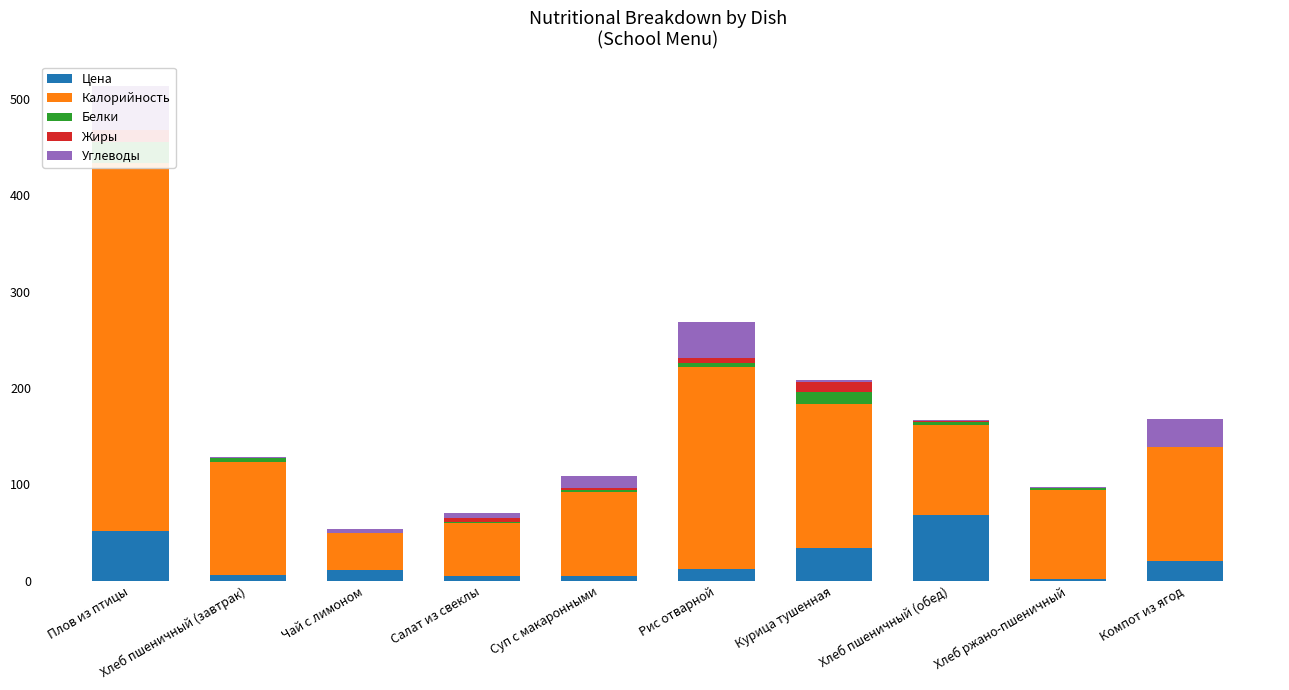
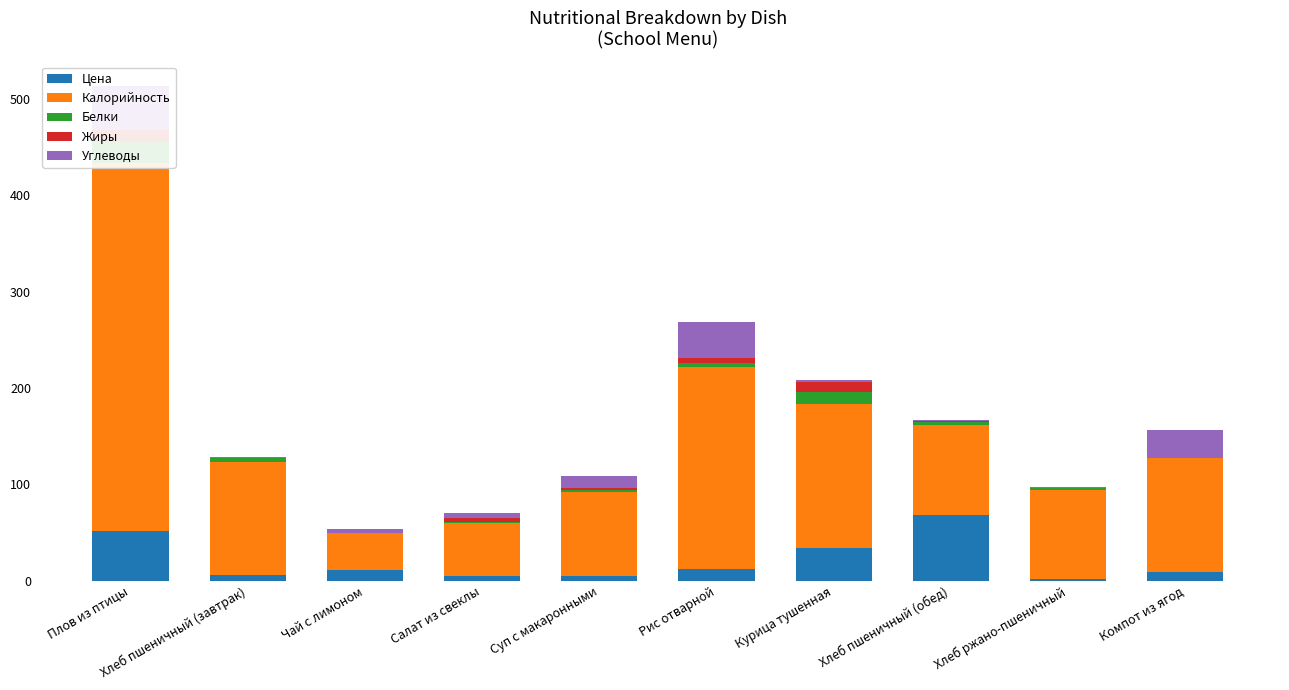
  {
    "Цена": {
      "Плов из птицы": 50,
      "Хлеб пшеничный (завтрак)": 10,
      "Чай с лимоном": 10,
      "Салат из свеклы": 0,
      "Суп с макаронными": 0,
      "Рис отварной": 10,
      "Курица тушенная": 30,
      "Хлеб пшеничный (обед)": 70,
-     "Компот из ягод": 20
+     "Компот из ягод": 10
    },
    "Калорийность": {
      "Хлеб пшеничный (завтрак)": 120,
      "Чай с лимоном": 40,
      "Салат из свеклы": 60,
      "Суп с макаронными": 90,
      "Рис отварной": 210,
      "Курица тушенная": 150,
      "Хлеб пшеничный (обед)": 90,
      "Хлеб ржано-пшеничный": 90,
      "Компот из ягод": 120
    },
    "Белки": {
      "Хлеб пшеничный (завтрак)": 0,
      "Рис отварной": 0,
      "Курица тушенная": 10,
      "Хлеб пшеничный (обед)": 0
    },
    "Жиры": {
      "Салат из свеклы": 0,
      "Рис отварной": 10,
      "Курица тушенная": 10
    },
    "Углеводы": {
      "Чай с лимоном": 0,
      "Салат из свеклы": 0,
      "Суп с макаронными": 10,
      "Рис отварной": 40,
      "Курица тушенная": 0,
      "Компот из ягод": 30
    }
  }
